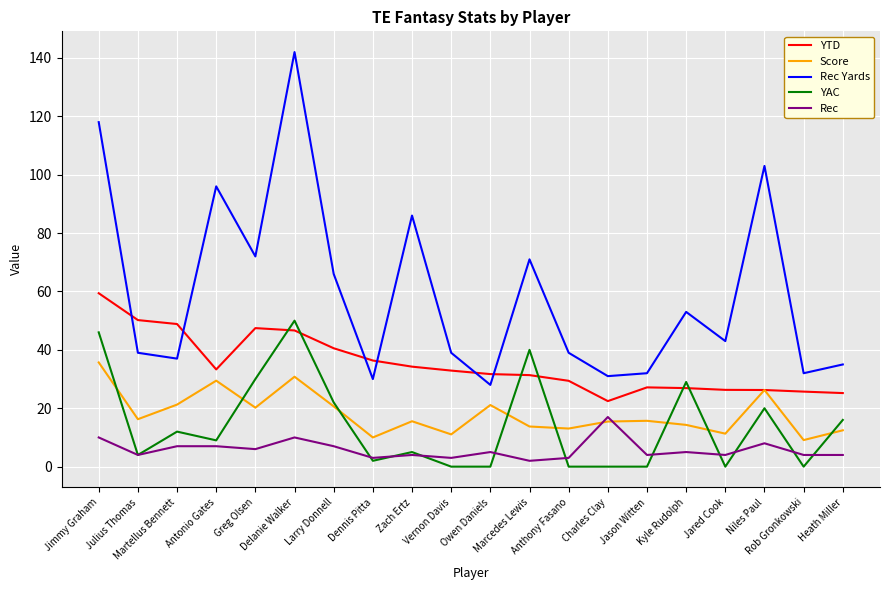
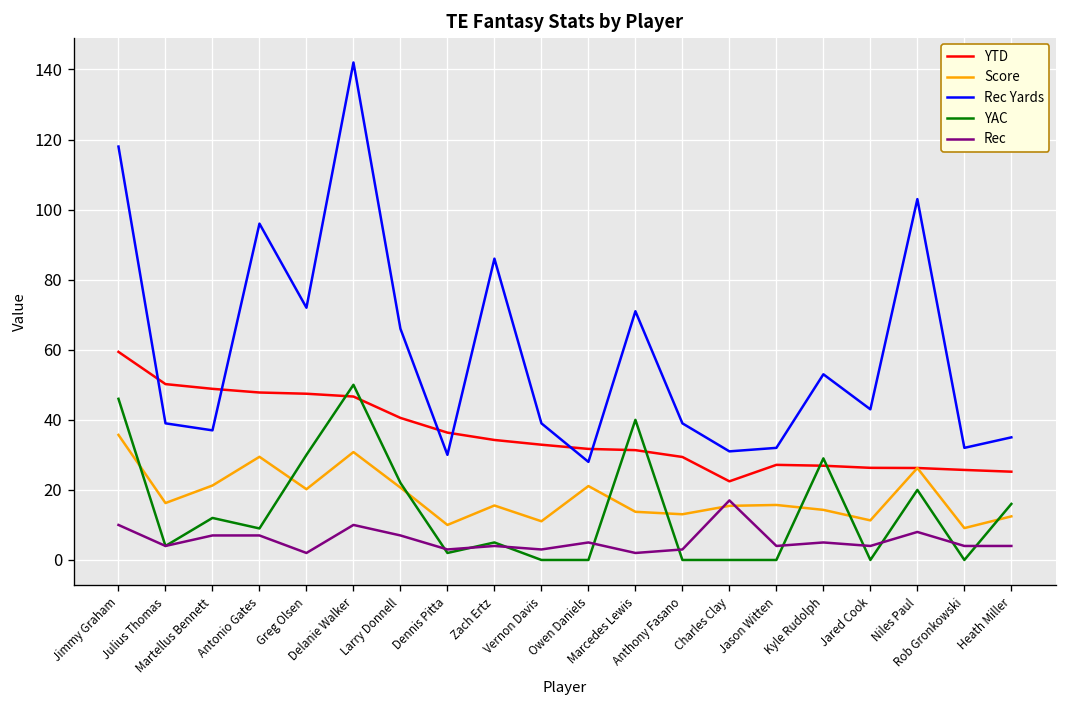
  {
    "YTD": {
      "Jimmy Graham": 59,
      "Julius Thomas": 50,
      "Martellus Bennett": 49,
-     "Antonio Gates": 33,
+     "Antonio Gates": 48,
      "Greg Olsen": 47,
      "Delanie Walker": 47,
      "Larry Donnell": 41,
      "Dennis Pitta": 36,
      "Zach Ertz": 34,
      "Vernon Davis": 33,
      "Owen Daniels": 32,
      "Marcedes Lewis": 31,
      "Anthony Fasano": 29,
      "Charles Clay": 22,
      "Jason Witten": 27,
      "Kyle Rudolph": 27,
      "Jared Cook": 26,
      "Rob Gronkowski": 26,
      "Heath Miller": 25
    },
    "Score": {
      "Jimmy Graham": 36,
      "Julius Thomas": 16,
      "Martellus Bennett": 21,
      "Antonio Gates": 29,
      "Greg Olsen": 20,
      "Delanie Walker": 31,
      "Larry Donnell": 21,
      "Dennis Pitta": 10,
      "Zach Ertz": 16,
      "Vernon Davis": 11,
      "Owen Daniels": 21,
      "Marcedes Lewis": 14,
      "Anthony Fasano": 13,
      "Charles Clay": 15,
      "Jason Witten": 16,
      "Kyle Rudolph": 14,
      "Jared Cook": 11,
      "Rob Gronkowski": 9,
      "Heath Miller": 12
    },
    "Rec Yards": {
      "Jimmy Graham": 118,
      "Julius Thomas": 39,
      "Martellus Bennett": 37,
      "Antonio Gates": 96,
      "Greg Olsen": 72,
      "Delanie Walker": 142,
      "Larry Donnell": 66,
      "Dennis Pitta": 30,
      "Zach Ertz": 86,
      "Vernon Davis": 39,
      "Owen Daniels": 28,
      "Marcedes Lewis": 71,
      "Anthony Fasano": 39,
      "Charles Clay": 31,
      "Jason Witten": 32,
      "Kyle Rudolph": 53,
      "Jared Cook": 43,
      "Niles Paul": 103,
      "Rob Gronkowski": 32,
      "Heath Miller": 35
    },
    "YAC": {
      "Jimmy Graham": 46,
      "Martellus Bennett": 12,
      "Antonio Gates": 9,
      "Greg Olsen": 30,
      "Delanie Walker": 50,
      "Larry Donnell": 22,
      "Dennis Pitta": 2,
      "Zach Ertz": 5,
      "Vernon Davis": 0,
      "Owen Daniels": 0,
      "Marcedes Lewis": 40,
      "Anthony Fasano": 0,
      "Charles Clay": 0,
      "Jason Witten": 0,
      "Kyle Rudolph": 29,
      "Jared Cook": 0,
      "Niles Paul": 20,
      "Rob Gronkowski": 0,
      "Heath Miller": 16
    },
    "Rec": {
      "Jimmy Graham": 10,
      "Martellus Bennett": 7,
      "Antonio Gates": 7,
-     "Greg Olsen": 6,
+     "Greg Olsen": 2,
      "Delanie Walker": 10,
      "Larry Donnell": 7,
      "Dennis Pitta": 3,
      "Zach Ertz": 4,
      "Vernon Davis": 3,
      "Owen Daniels": 5,
      "Marcedes Lewis": 2,
      "Anthony Fasano": 3,
      "Charles Clay": 17,
      "Jason Witten": 4,
      "Kyle Rudolph": 5,
      "Jared Cook": 4,
      "Niles Paul": 8,
      "Rob Gronkowski": 4,
      "Heath Miller": 4
    }
  }
